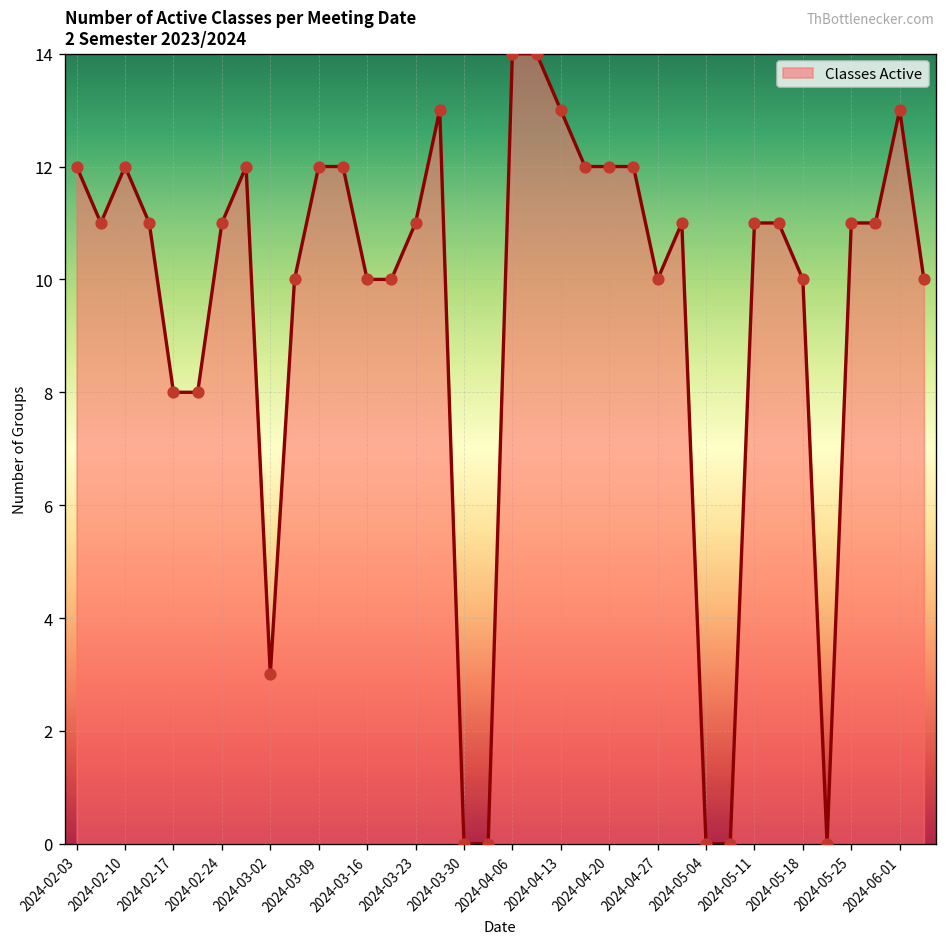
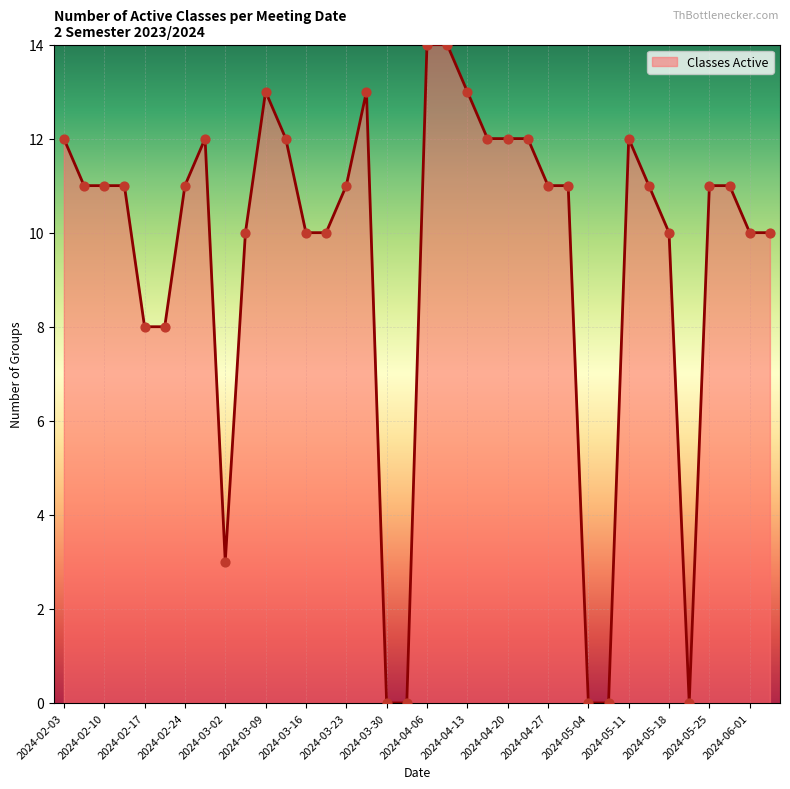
  {
    "2024-02-03": 12,
-   "2024-02-10": 12,
+   "2024-02-10": 11,
    "2024-02-17": 8,
    "2024-02-24": 11,
    "2024-03-02": 3,
-   "2024-03-09": 12,
+   "2024-03-09": 13,
    "2024-03-16": 10,
    "2024-03-23": 11,
    "2024-03-30": 0,
    "2024-04-06": 14,
    "2024-04-13": 13,
    "2024-04-20": 12,
-   "2024-04-27": 10,
+   "2024-04-27": 11,
    "2024-05-04": 0,
-   "2024-05-11": 11,
+   "2024-05-11": 12,
    "2024-05-18": 10,
    "2024-05-25": 11,
-   "2024-06-01": 13
+   "2024-06-01": 10
  }
